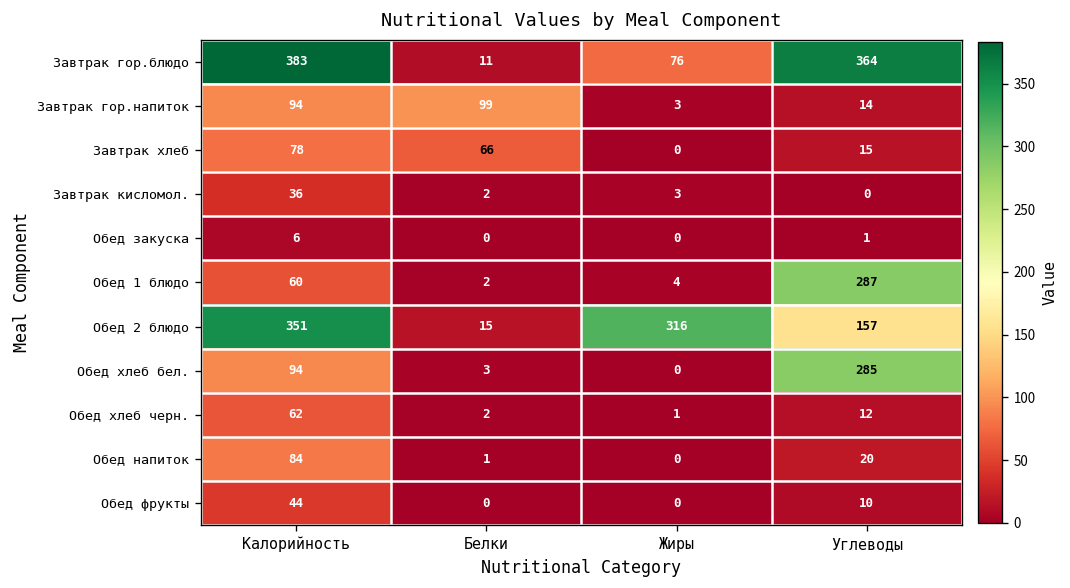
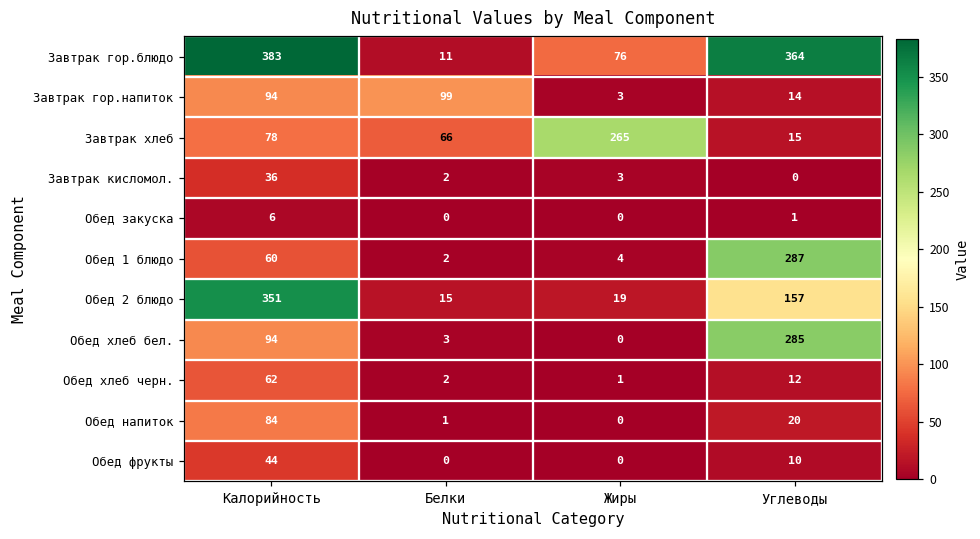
  {
    "Завтрак гор.блюдо": {
      "Калорийность": 383,
      "Белки": 11,
      "Жиры": 76,
      "Углеводы": 364
    },
    "Завтрак гор.напиток": {
      "Калорийность": 94,
      "Белки": 99,
      "Жиры": 3,
      "Углеводы": 14
    },
    "Завтрак хлеб": {
      "Калорийность": 78,
      "Белки": 66,
-     "Жиры": 0,
+     "Жиры": 265,
      "Углеводы": 15
    },
    "Завтрак кисломол.": {
      "Калорийность": 36,
      "Белки": 2,
      "Жиры": 3,
      "Углеводы": 0
    },
    "Обед закуска": {
      "Калорийность": 6,
      "Белки": 0,
      "Жиры": 0,
      "Углеводы": 1
    },
    "Обед 1 блюдо": {
      "Калорийность": 60,
      "Белки": 2,
      "Жиры": 4,
      "Углеводы": 287
    },
    "Обед 2 блюдо": {
      "Калорийность": 351,
      "Белки": 15,
-     "Жиры": 316,
+     "Жиры": 19,
      "Углеводы": 157
    },
    "Обед хлеб бел.": {
      "Калорийность": 94,
      "Белки": 3,
      "Жиры": 0,
      "Углеводы": 285
    },
    "Обед хлеб черн.": {
      "Калорийность": 62,
      "Белки": 2,
      "Жиры": 1,
      "Углеводы": 12
    },
    "Обед напиток": {
      "Калорийность": 84,
      "Белки": 1,
      "Жиры": 0,
      "Углеводы": 20
    },
    "Обед фрукты": {
      "Калорийность": 44,
      "Белки": 0,
      "Жиры": 0,
      "Углеводы": 10
    }
  }
